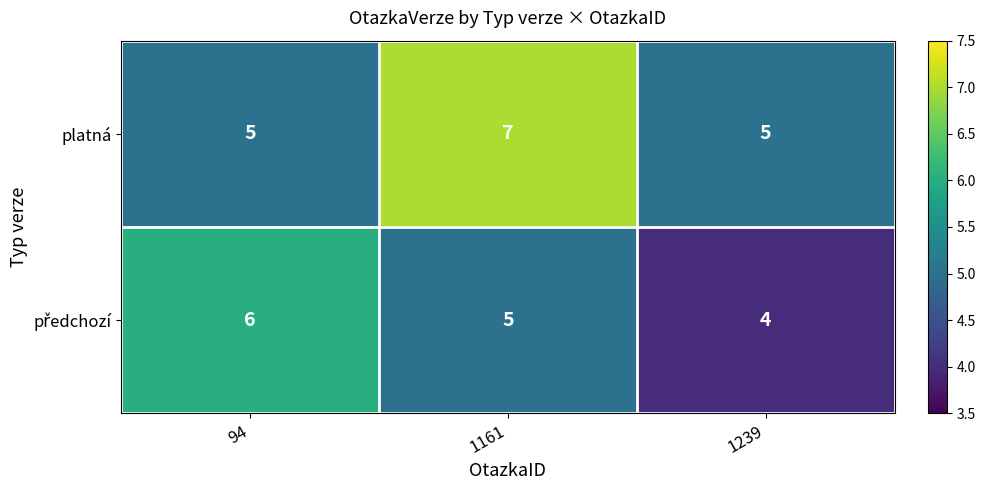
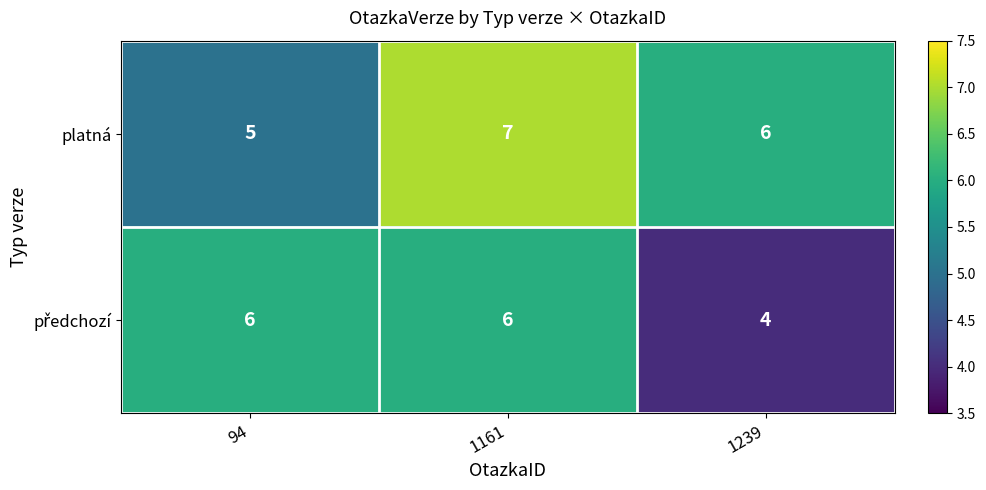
  {
    "platná": {
      "94": 5,
      "1161": 7,
-     "1239": 5
+     "1239": 6
    },
    "předchozí": {
      "94": 6,
-     "1161": 5,
+     "1161": 6,
      "1239": 4
    }
  }
